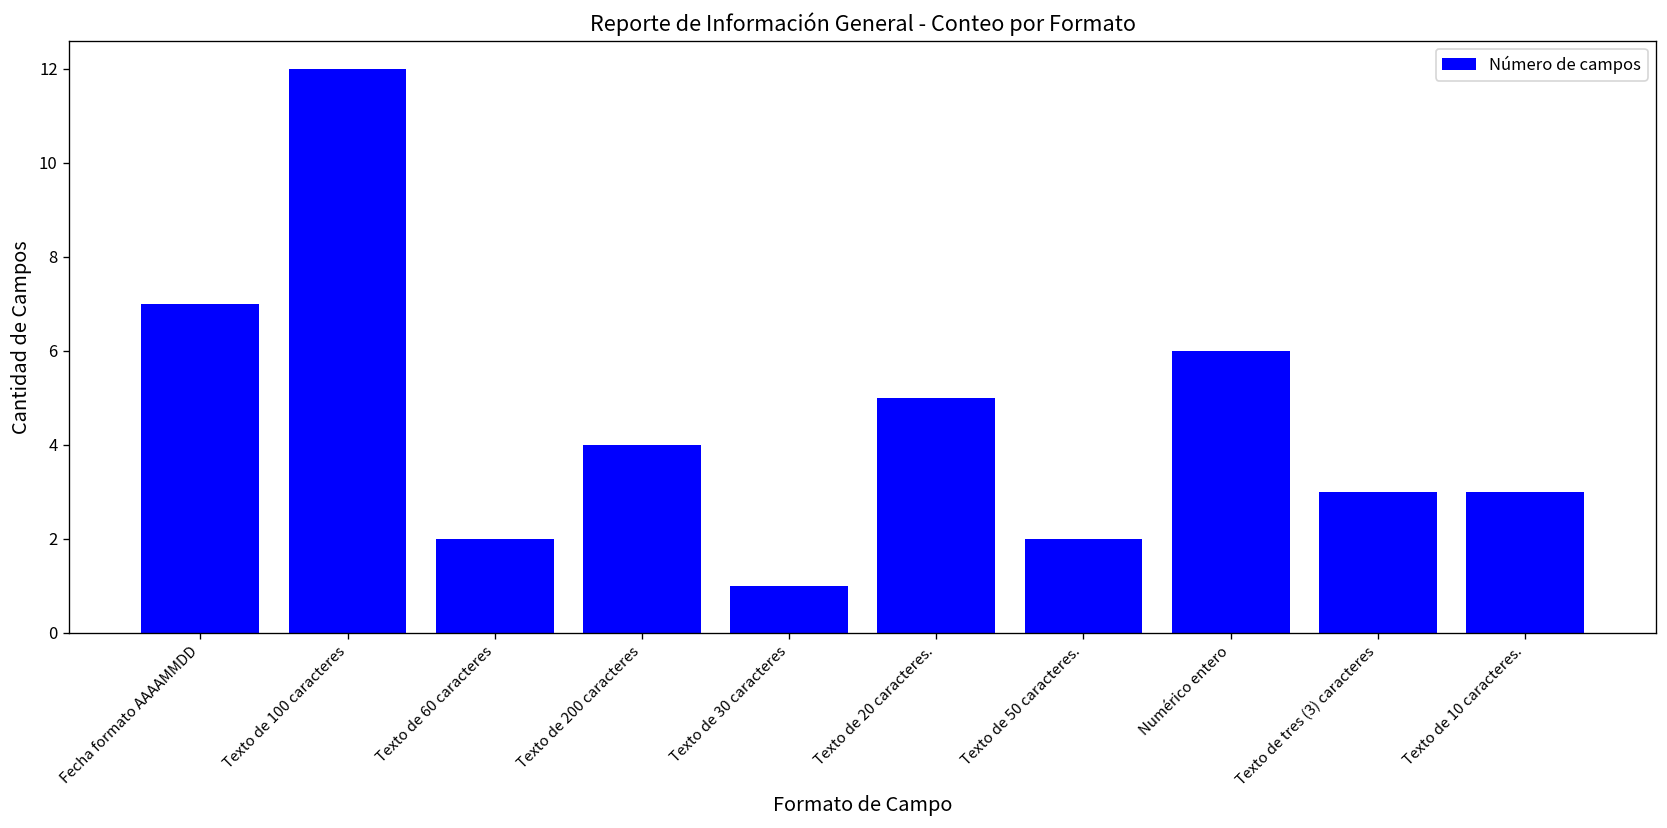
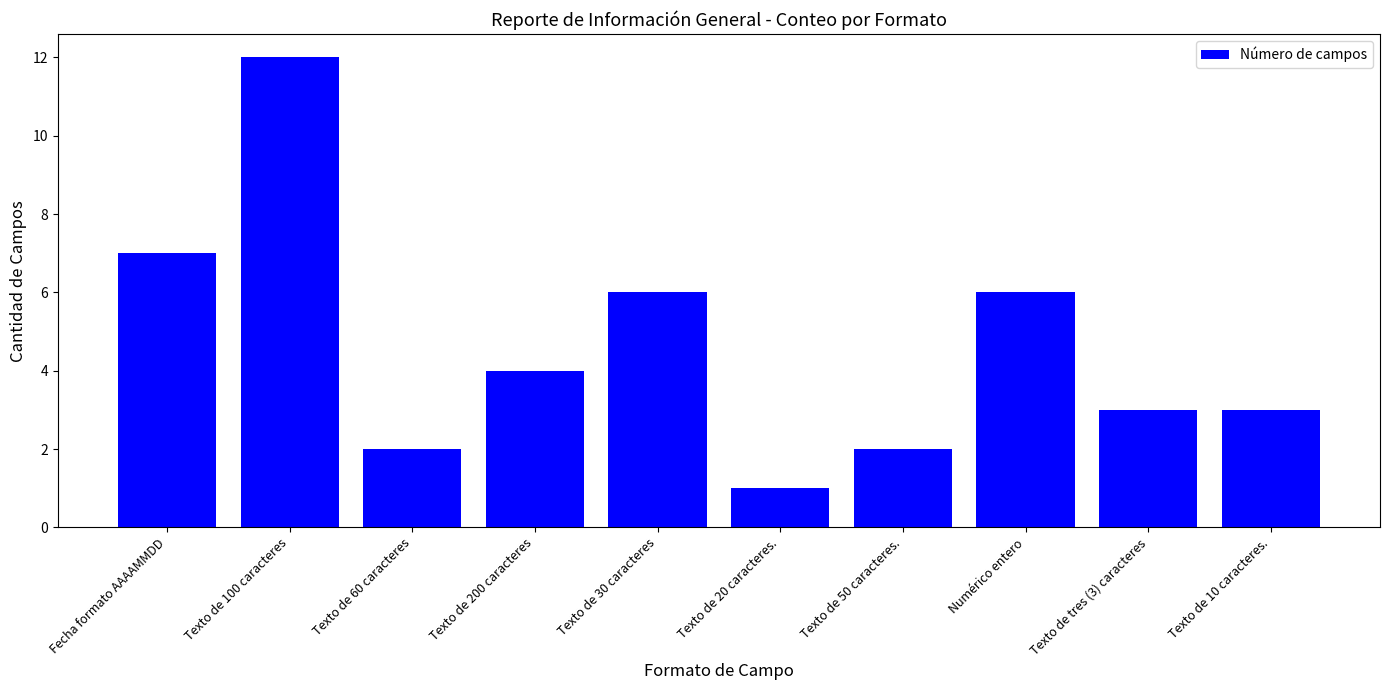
  {
    "Fecha formato AAAAMMDD": 7,
    "Texto de 100 caracteres": 12,
    "Texto de 60 caracteres": 2,
    "Texto de 200 caracteres": 4,
-   "Texto de 30 caracteres": 1,
-   "Texto de 20 caracteres.": 5,
+   "Texto de 30 caracteres": 6,
+   "Texto de 20 caracteres.": 1,
    "Texto de 50 caracteres.": 2,
    "Numérico entero": 6,
    "Texto de tres (3) caracteres": 3,
    "Texto de 10 caracteres.": 3
  }
